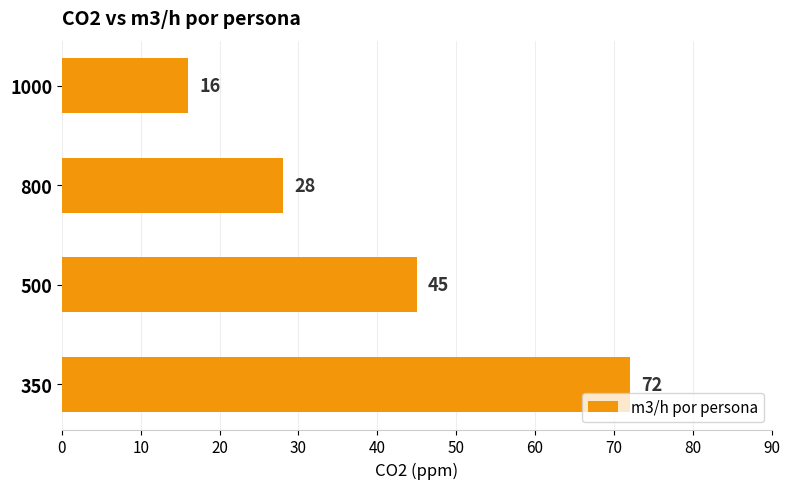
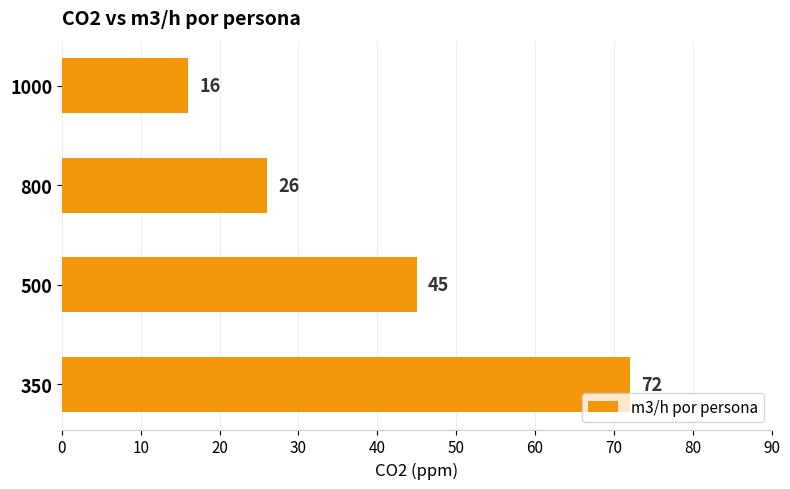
  {
    "1000": 16,
-   "800": 28,
+   "800": 26,
    "500": 45
  }
